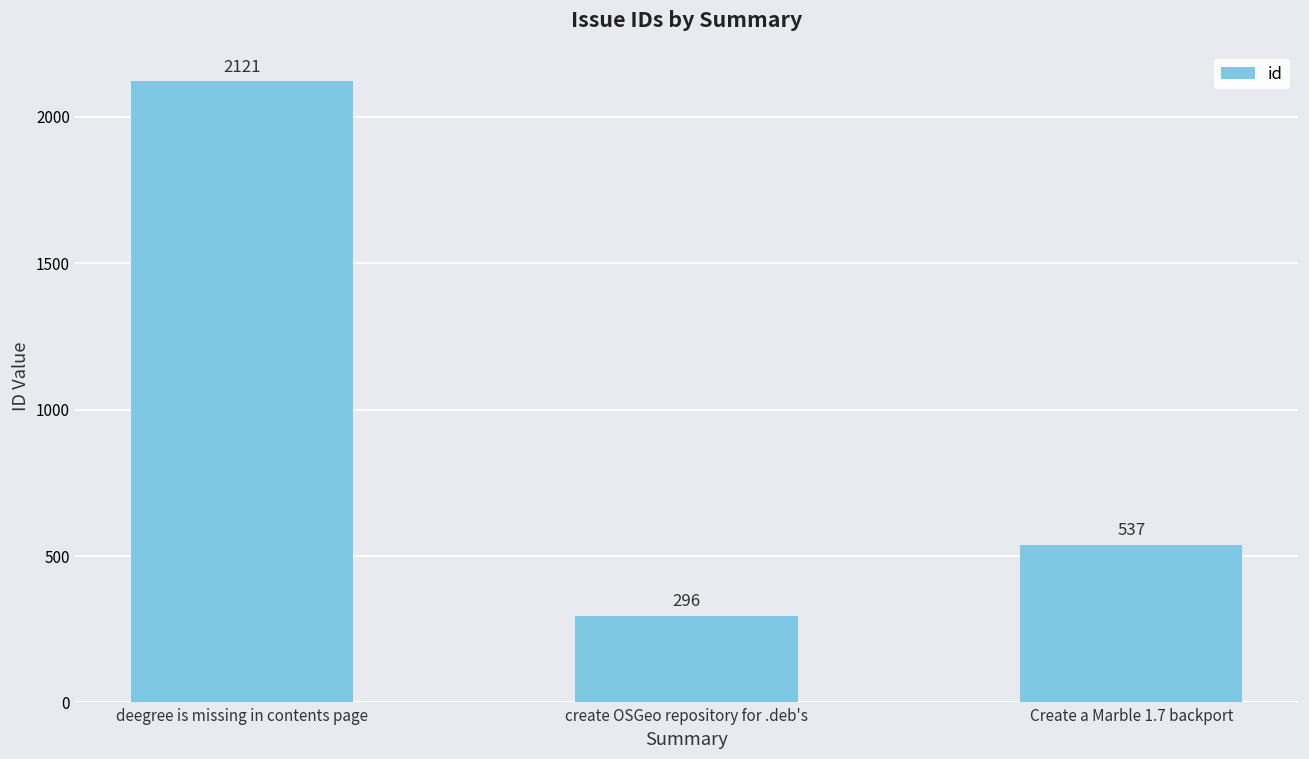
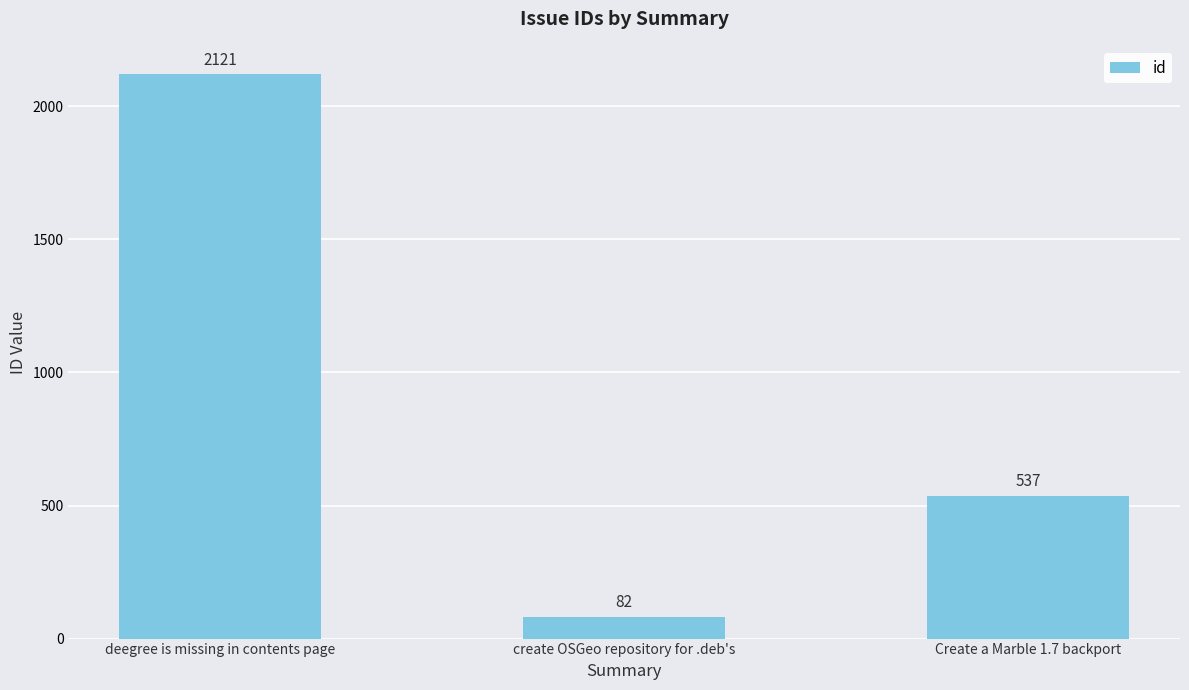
  {
    "deegree is missing in contents page": 2121,
-   "create OSGeo repository for .deb's": 296,
+   "create OSGeo repository for .deb's": 82,
    "Create a Marble 1.7 backport": 537
  }
